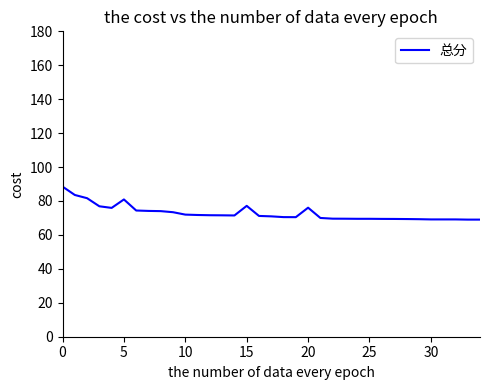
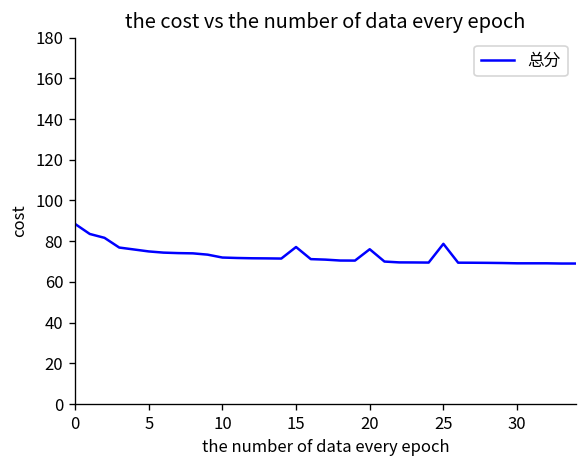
  {
    "0": 88,
-   "5": 81,
+   "5": 75,
    "10": 72,
    "15": 77,
    "20": 76,
-   "25": 70,
+   "25": 79,
    "30": 69
  }
